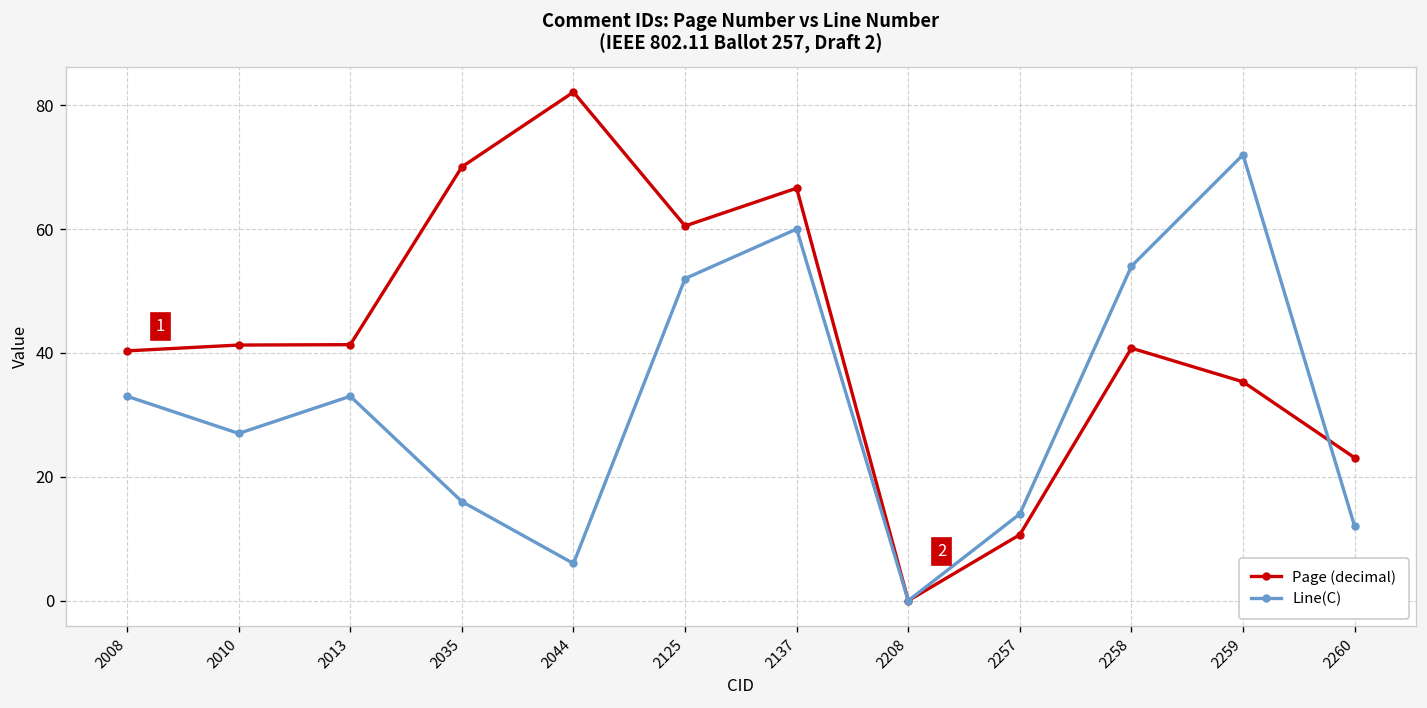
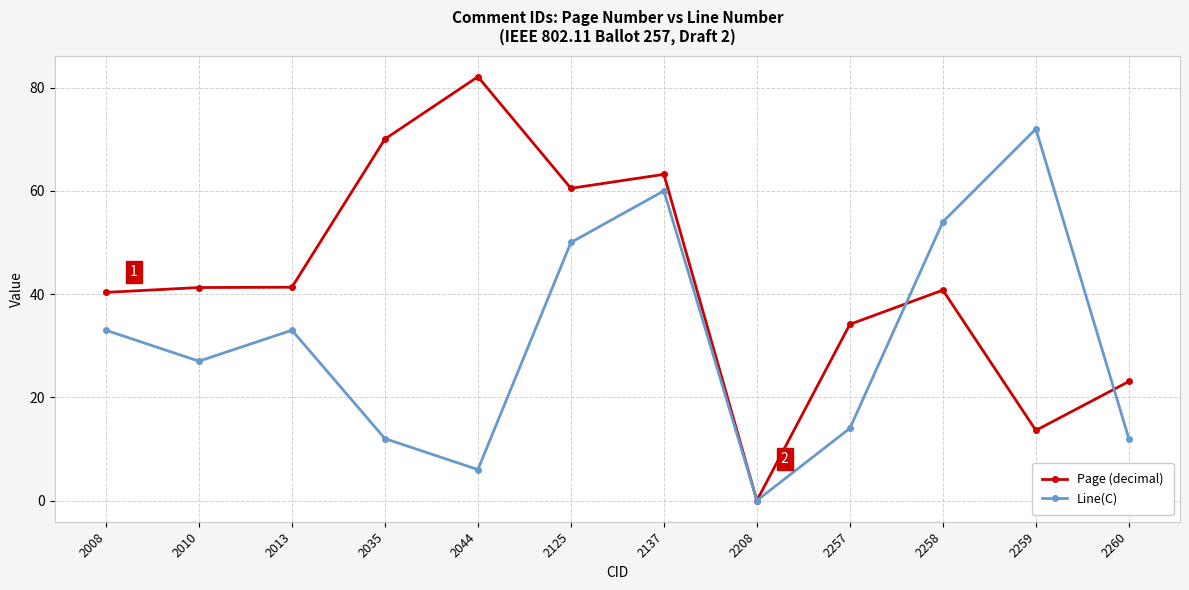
  {
    "Page (decimal)": {
      "2008": 40,
      "2010": 41,
      "2013": 41,
      "2035": 70,
      "2044": 82,
      "2125": 61,
-     "2137": 67,
-     "2257": 11,
+     "2137": 63,
+     "2257": 34,
      "2258": 41,
-     "2259": 35,
+     "2259": 14,
      "2260": 23
    },
    "Line(C)": {
      "2008": 33,
      "2010": 27,
      "2013": 33,
-     "2035": 16,
+     "2035": 12,
      "2044": 6,
-     "2125": 52,
+     "2125": 50,
      "2137": 60,
      "2257": 14,
      "2258": 54,
      "2259": 72,
      "2260": 12
    }
  }
